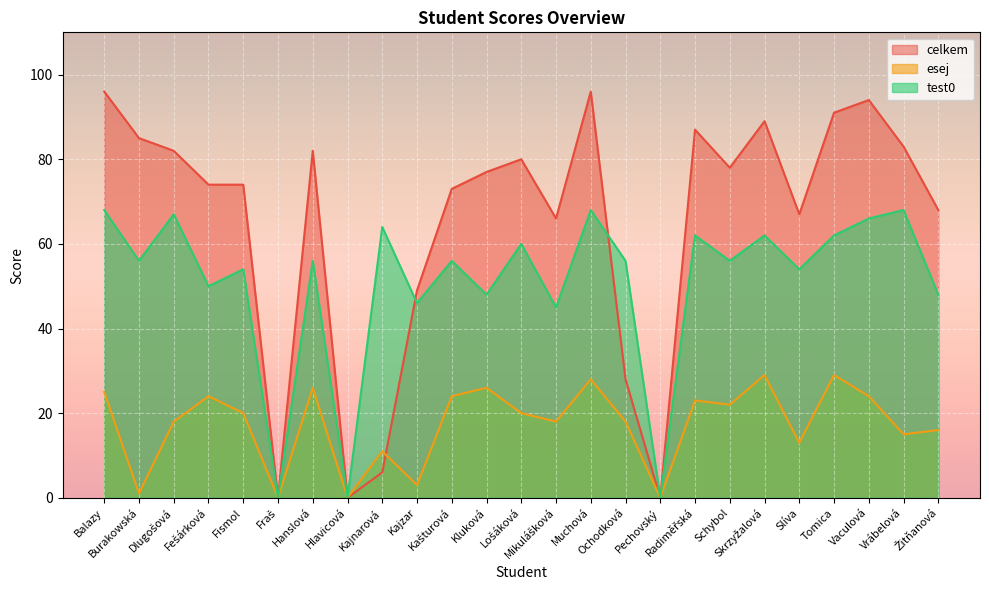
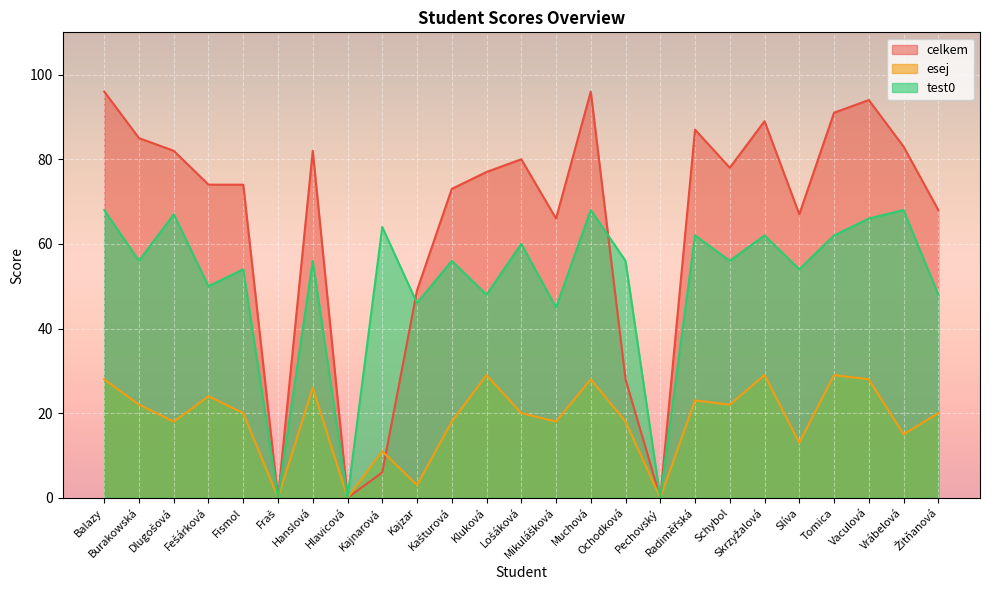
  {
    "celkem": {
      "Balazy": 96,
      "Burakowská": 85,
      "Dlugošová": 82,
      "Fešárková": 74,
      "Fismol": 74,
      "Hanslová": 82,
      "Kajnarová": 6,
      "Kajzar": 49,
      "Kašturová": 73,
      "Kluková": 77,
      "Lošáková": 80,
      "Mikulášková": 66,
      "Muchová": 96,
      "Ochodková": 28,
      "Radiměřská": 87,
      "Schybol": 78,
      "Skrzyžalová": 89,
      "Slíva": 67,
      "Tomica": 91,
      "Vaculová": 94,
      "Vrábelová": 83,
      "Žitňanová": 68
    },
    "esej": {
-     "Balazy": 25,
-     "Burakowská": 1,
+     "Balazy": 28,
+     "Burakowská": 22,
      "Dlugošová": 18,
      "Fešárková": 24,
      "Fismol": 20,
      "Hanslová": 26,
      "Kajnarová": 11,
      "Kajzar": 3,
-     "Kašturová": 24,
-     "Kluková": 26,
+     "Kašturová": 18,
+     "Kluková": 29,
      "Lošáková": 20,
      "Mikulášková": 18,
      "Muchová": 28,
      "Ochodková": 18,
      "Radiměřská": 23,
      "Schybol": 22,
      "Skrzyžalová": 29,
      "Slíva": 13,
      "Tomica": 29,
-     "Vaculová": 24,
+     "Vaculová": 28,
      "Vrábelová": 15,
-     "Žitňanová": 16
+     "Žitňanová": 20
    },
    "test0": {
      "Balazy": 68,
      "Burakowská": 56,
      "Dlugošová": 67,
      "Fešárková": 50,
      "Fismol": 54,
      "Hanslová": 56,
      "Kajnarová": 64,
      "Kajzar": 46,
      "Kašturová": 56,
      "Kluková": 48,
      "Lošáková": 60,
      "Mikulášková": 45,
      "Muchová": 68,
      "Ochodková": 56,
      "Radiměřská": 62,
      "Schybol": 56,
      "Skrzyžalová": 62,
      "Slíva": 54,
      "Tomica": 62,
      "Vaculová": 66,
      "Vrábelová": 68,
      "Žitňanová": 48
    }
  }
